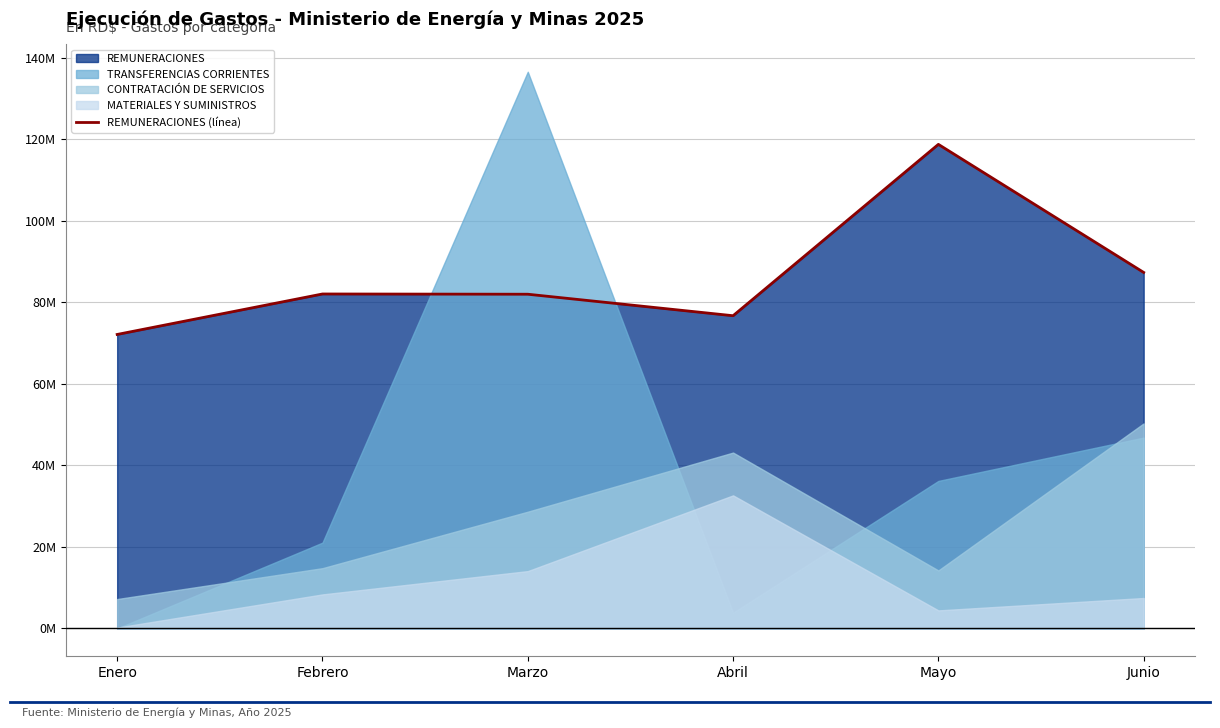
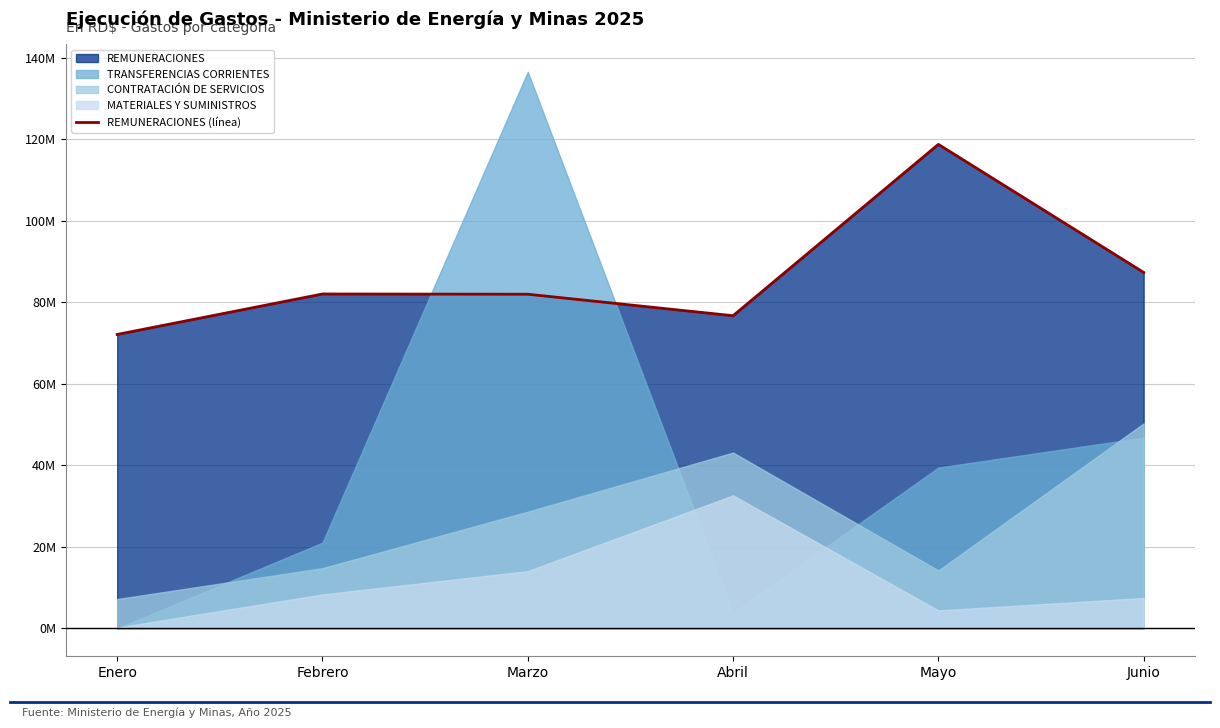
  {
    "REMUNERACIONES": {
      "Enero": 72000000,
      "Febrero": 82000000,
      "Marzo": 82000000,
      "Abril": 77000000,
      "Mayo": 119000000,
      "Junio": 87000000
    },
    "TRANSFERENCIAS CORRIENTES": {
      "Febrero": 21000000,
      "Marzo": 137000000,
      "Abril": 4000000,
-     "Mayo": 36000000,
+     "Mayo": 39000000,
      "Junio": 47000000
    }
  }
